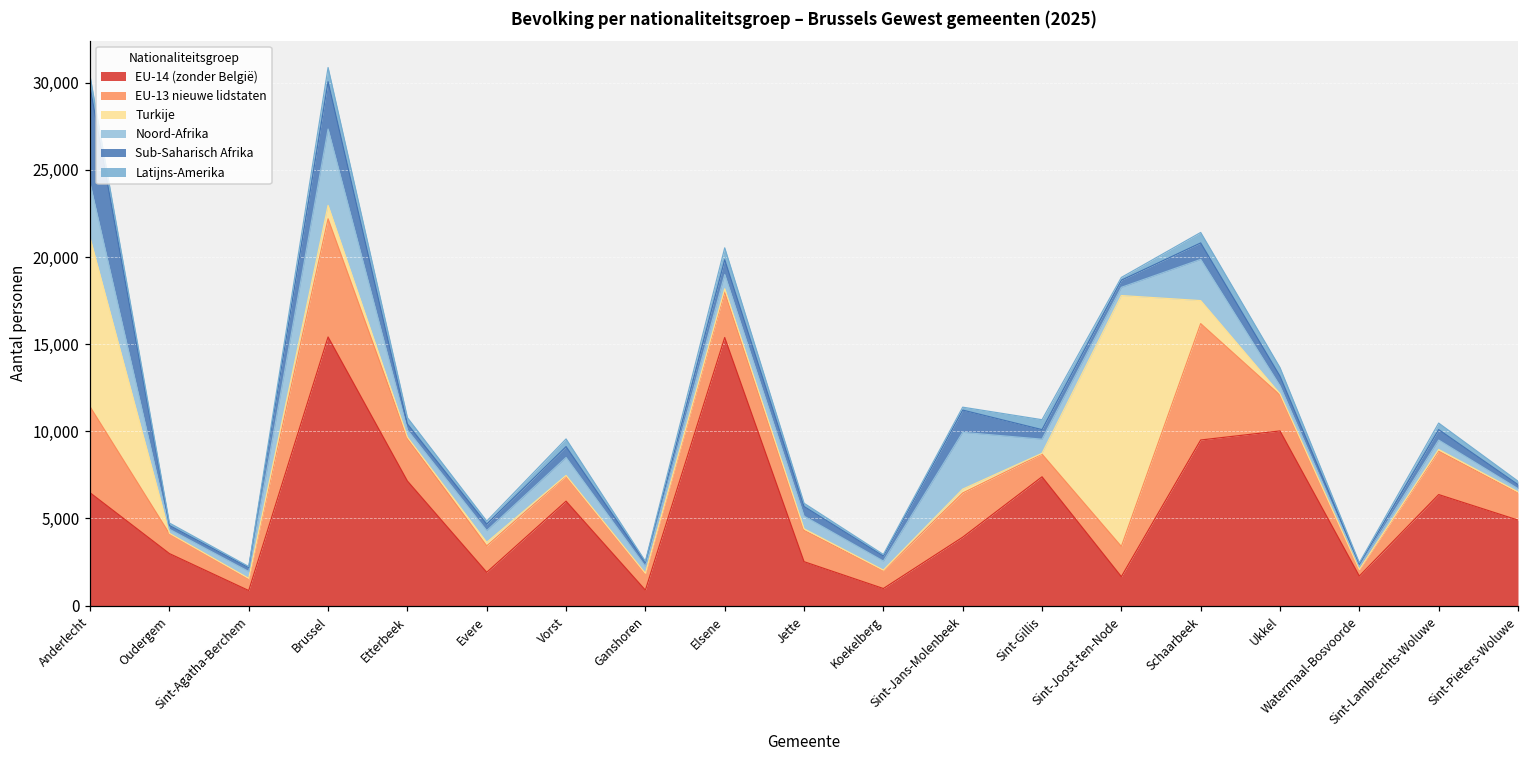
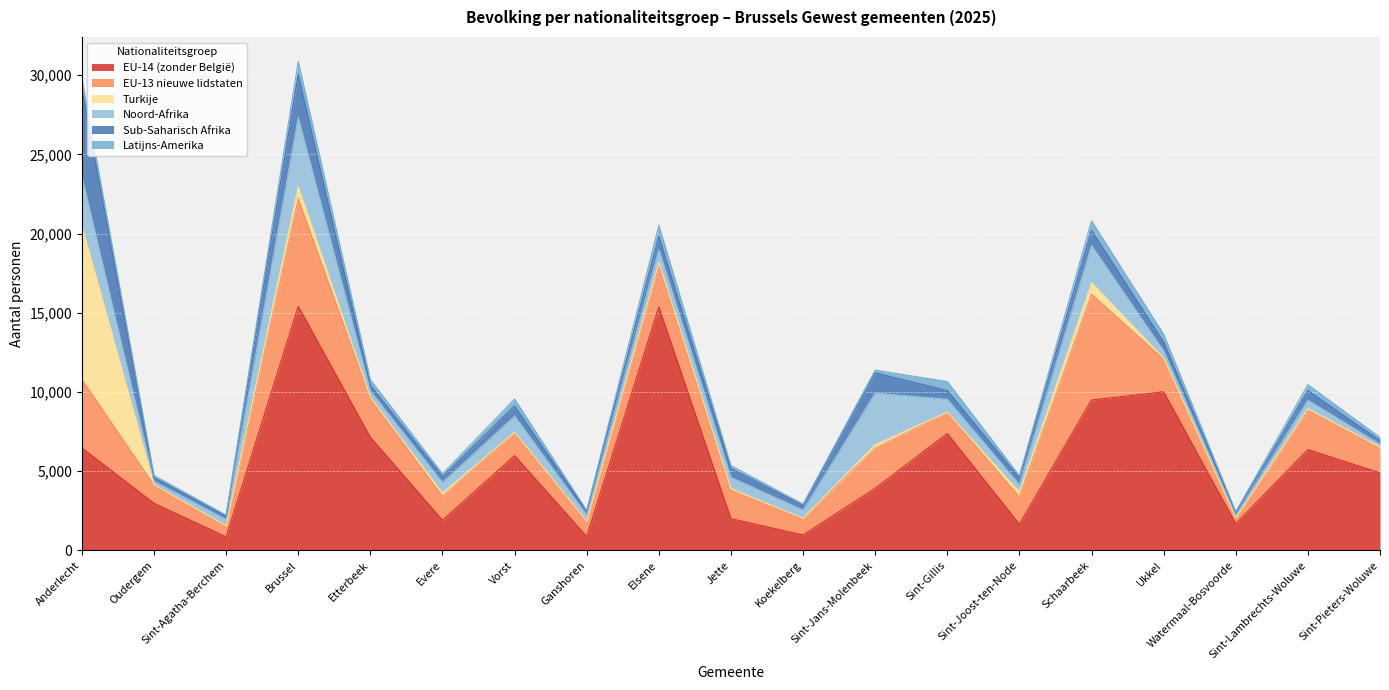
  {
    "EU-14 (zonder België)": {
      "Anderlecht": "6,500",
      "Oudergem": "3,000",
      "Sint-Agatha-Berchem": "900",
      "Brussel": "15,400",
      "Etterbeek": "7,100",
      "Evere": "1,900",
      "Vorst": "6,000",
      "Ganshoren": "900",
      "Elsene": "15,400",
-     "Jette": "2,500",
+     "Jette": "2,000",
      "Koekelberg": "1,000",
      "Sint-Jans-Molenbeek": "3,900",
      "Sint-Gillis": "7,400",
      "Sint-Joost-ten-Node": "1,700",
      "Schaarbeek": "9,500",
      "Ukkel": "10,000",
      "Watermaal-Bosvoorde": "1,700",
      "Sint-Lambrechts-Woluwe": "6,400",
      "Sint-Pieters-Woluwe": "4,900"
    },
    "EU-13 nieuwe lidstaten": {
-     "Anderlecht": "4,900",
+     "Anderlecht": "4,300",
      "Brussel": "6,800",
      "Evere": "1,500",
      "Elsene": "2,600",
      "Sint-Jans-Molenbeek": "2,500",
      "Sint-Joost-ten-Node": "1,700",
      "Schaarbeek": "6,700"
    },
    "Turkije": {
      "Anderlecht": "9,700",
      "Brussel": "800",
      "Evere": "200",
      "Elsene": "200",
      "Sint-Jans-Molenbeek": "200",
-     "Sint-Joost-ten-Node": "14,400",
-     "Schaarbeek": "1,300"
+     "Sint-Joost-ten-Node": "300",
+     "Schaarbeek": "700"
    },
    "Sub-Saharisch Afrika": {
      "Anderlecht": "5,500",
      "Brussel": "2,700",
      "Etterbeek": "300",
      "Evere": "400",
      "Vorst": "600",
      "Elsene": "800",
      "Jette": "600",
      "Sint-Jans-Molenbeek": "1,300",
      "Sint-Gillis": "500",
      "Schaarbeek": "900",
      "Ukkel": "600",
      "Sint-Lambrechts-Woluwe": "600",
      "Sint-Pieters-Woluwe": "200"
    }
  }
